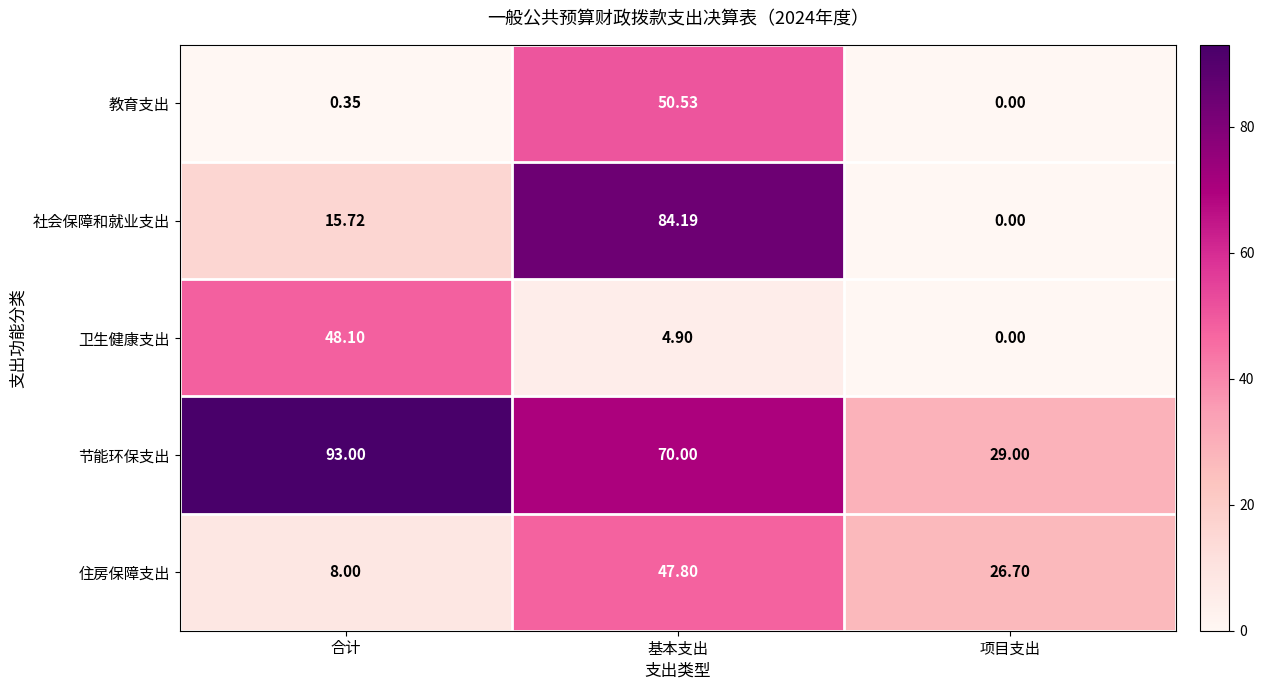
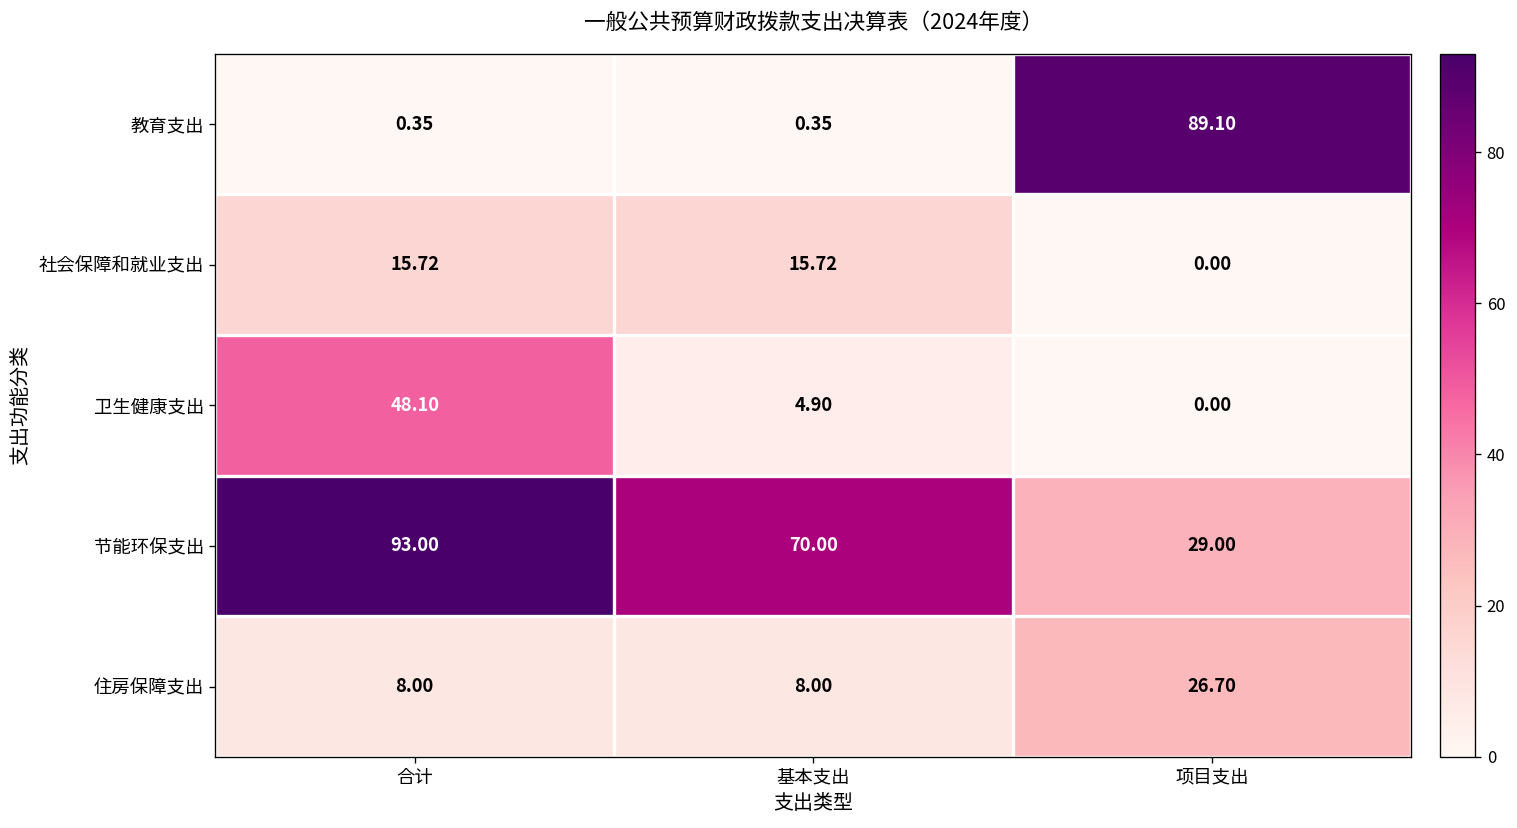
  {
    "教育支出": {
      "合计": 0.35,
-     "基本支出": 50.53,
-     "项目支出": 0.00
+     "基本支出": 0.35,
+     "项目支出": 89.10
    },
    "社会保障和就业支出": {
      "合计": 15.72,
-     "基本支出": 84.19,
+     "基本支出": 15.72,
      "项目支出": 0.00
    },
    "卫生健康支出": {
      "合计": 48.10,
      "基本支出": 4.90,
      "项目支出": 0.00
    },
    "节能环保支出": {
      "合计": 93.00,
      "基本支出": 70.00,
      "项目支出": 29.00
    },
    "住房保障支出": {
      "合计": 8.00,
-     "基本支出": 47.80,
+     "基本支出": 8.00,
      "项目支出": 26.70
    }
  }
